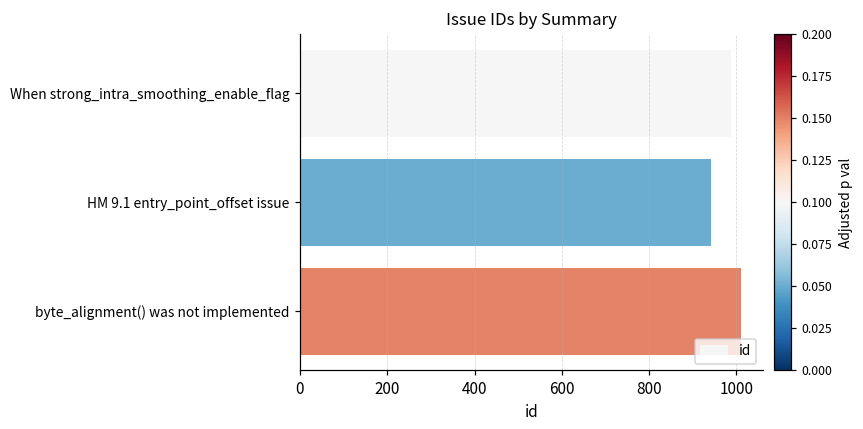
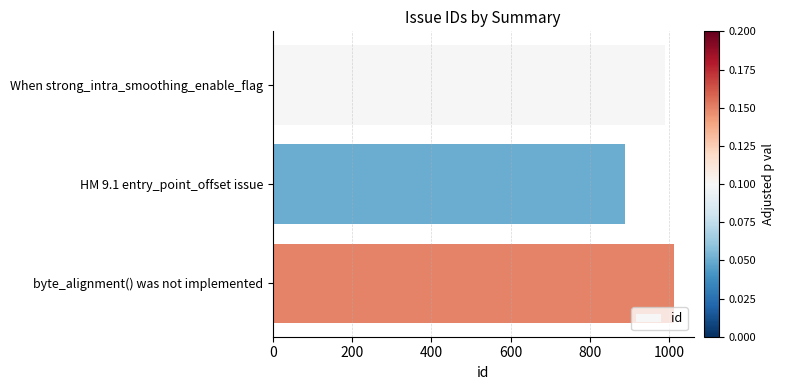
  {
    "When strong_intra_smoothing_enable_flag": 990,
-   "HM 9.1 entry_point_offset issue": 940,
+   "HM 9.1 entry_point_offset issue": 890,
    "byte_alignment() was not implemented": 1010
  }
